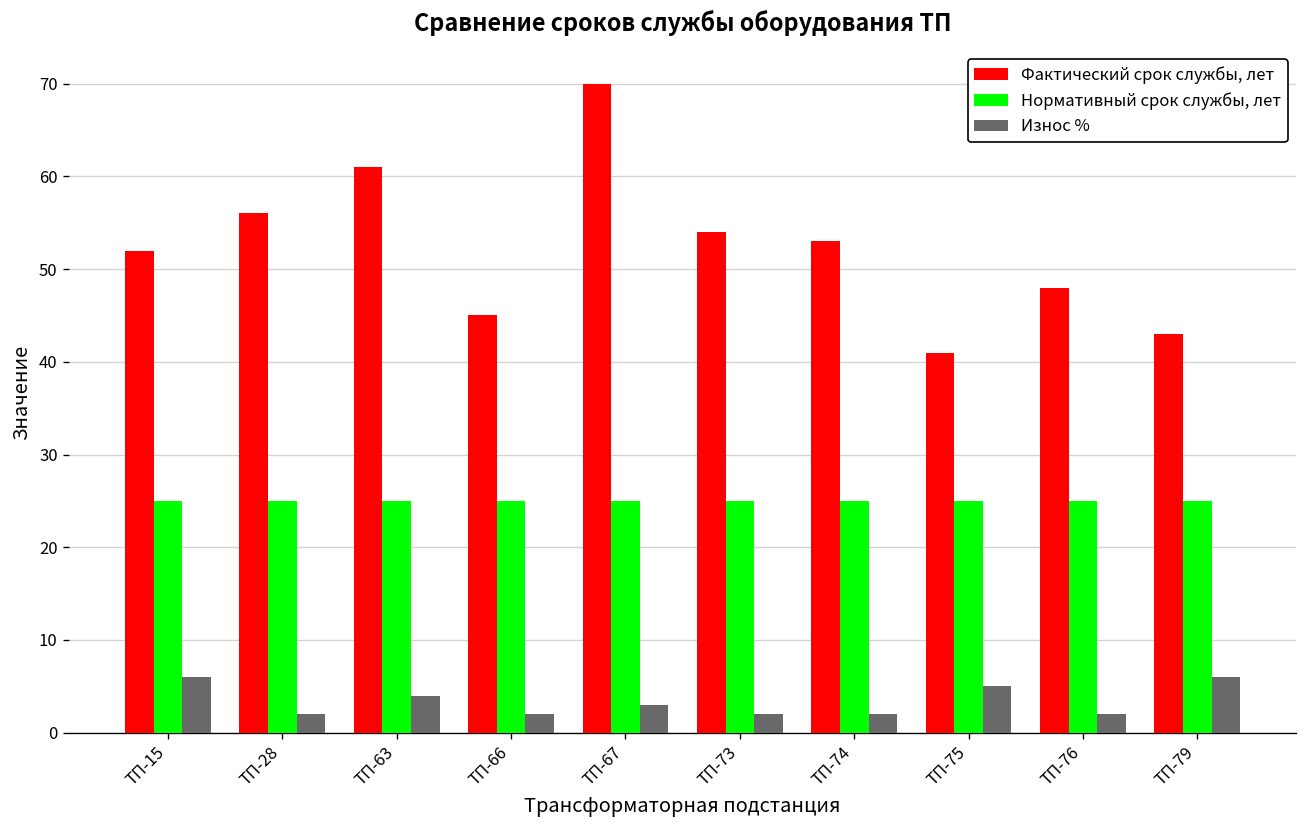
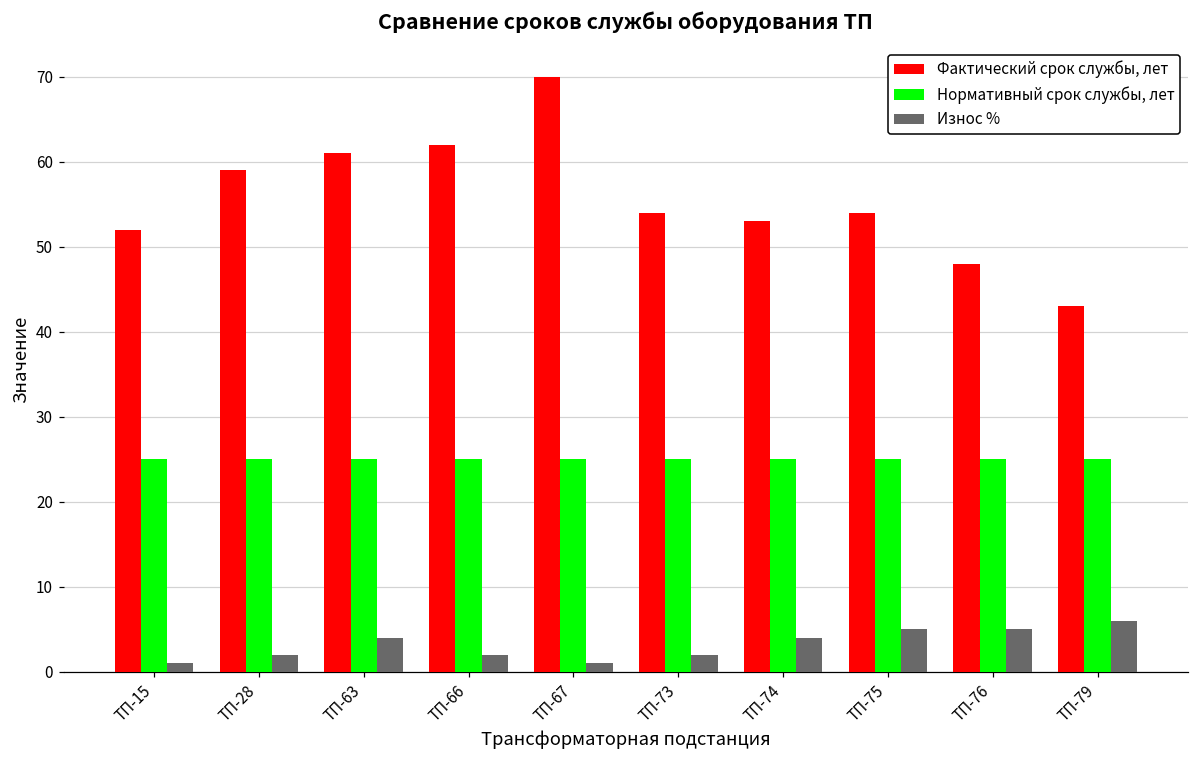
  {
    "Фактический срок службы, лет": {
      "ТП-15": 52,
-     "ТП-28": 56,
+     "ТП-28": 59,
      "ТП-63": 61,
-     "ТП-66": 45,
+     "ТП-66": 62,
      "ТП-67": 70,
      "ТП-73": 54,
      "ТП-74": 53,
-     "ТП-75": 41,
+     "ТП-75": 54,
      "ТП-76": 48,
      "ТП-79": 43
    },
    "Нормативный срок службы, лет": {
      "ТП-15": 25,
      "ТП-28": 25,
      "ТП-63": 25,
      "ТП-66": 25,
      "ТП-67": 25,
      "ТП-73": 25,
      "ТП-74": 25,
      "ТП-75": 25,
      "ТП-76": 25,
      "ТП-79": 25
    },
    "Износ %": {
-     "ТП-15": 6,
+     "ТП-15": 1,
      "ТП-28": 2,
      "ТП-63": 4,
      "ТП-66": 2,
-     "ТП-67": 3,
+     "ТП-67": 1,
      "ТП-73": 2,
-     "ТП-74": 2,
+     "ТП-74": 4,
      "ТП-75": 5,
-     "ТП-76": 2,
+     "ТП-76": 5,
      "ТП-79": 6
    }
  }
